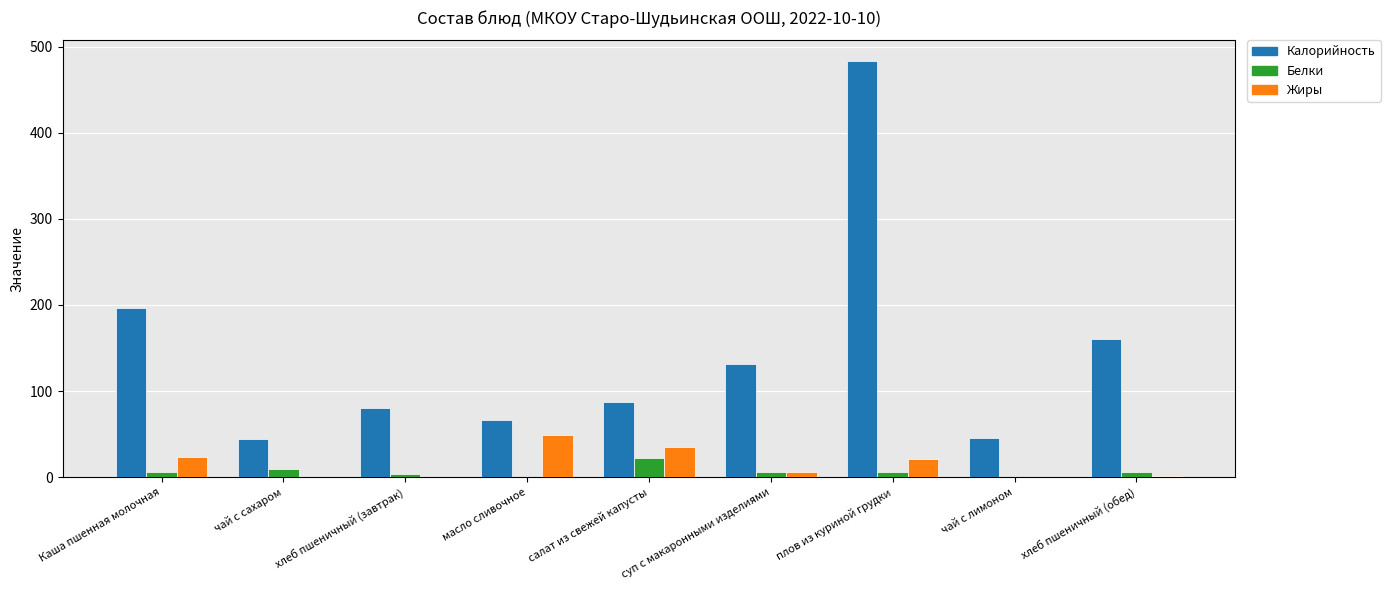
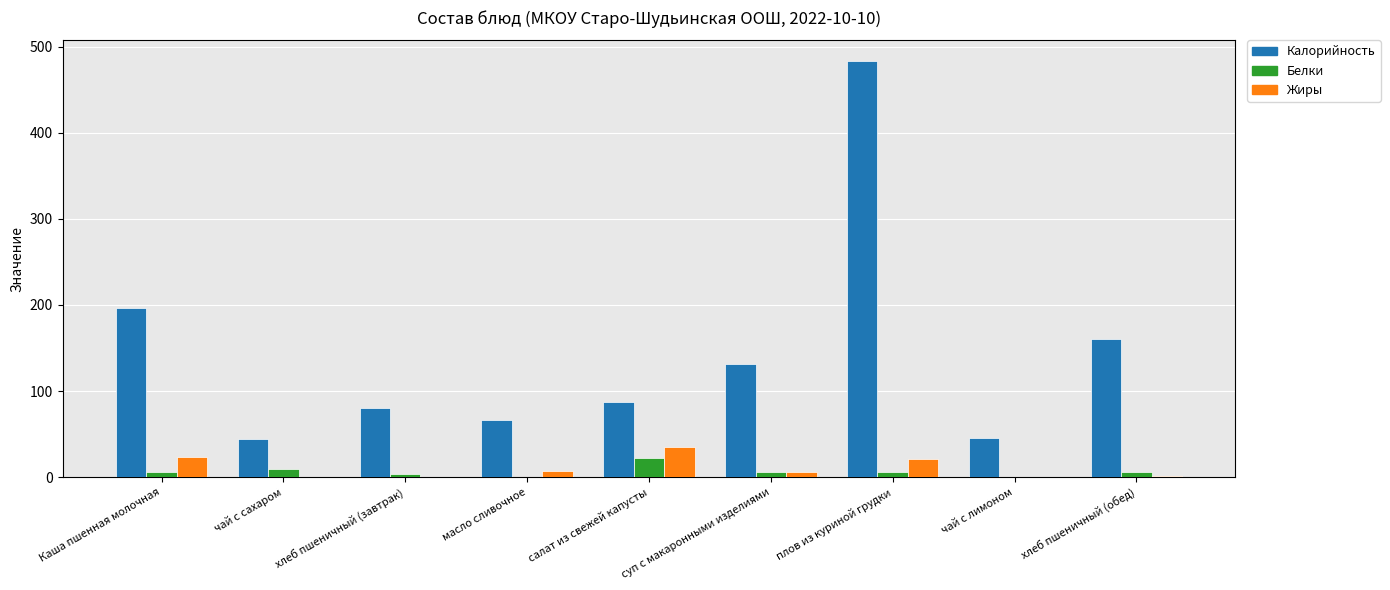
  {
    "Калорийность": {
      "Каша пшенная молочная": 200,
      "чай с сахаром": 40,
      "хлеб пшеничный (завтрак)": 80,
      "масло сливочное": 70,
      "салат из свежей капусты": 90,
      "суп с макаронными изделиями": 130,
      "плов из куриной грудки": 480,
      "чай с лимоном": 50,
      "хлеб пшеничный (обед)": 160
    },
    "Белки": {
      "Каша пшенная молочная": 10,
      "чай с сахаром": 10,
      "хлеб пшеничный (завтрак)": 0,
      "масло сливочное": 0,
      "салат из свежей капусты": 20,
      "суп с макаронными изделиями": 10,
      "плов из куриной грудки": 10,
      "хлеб пшеничный (обед)": 10
    },
    "Жиры": {
      "Каша пшенная молочная": 20,
-     "масло сливочное": 50,
+     "масло сливочное": 10,
      "салат из свежей капусты": 40,
      "суп с макаронными изделиями": 10,
      "плов из куриной грудки": 20,
      "чай с лимоном": 0
    }
  }
